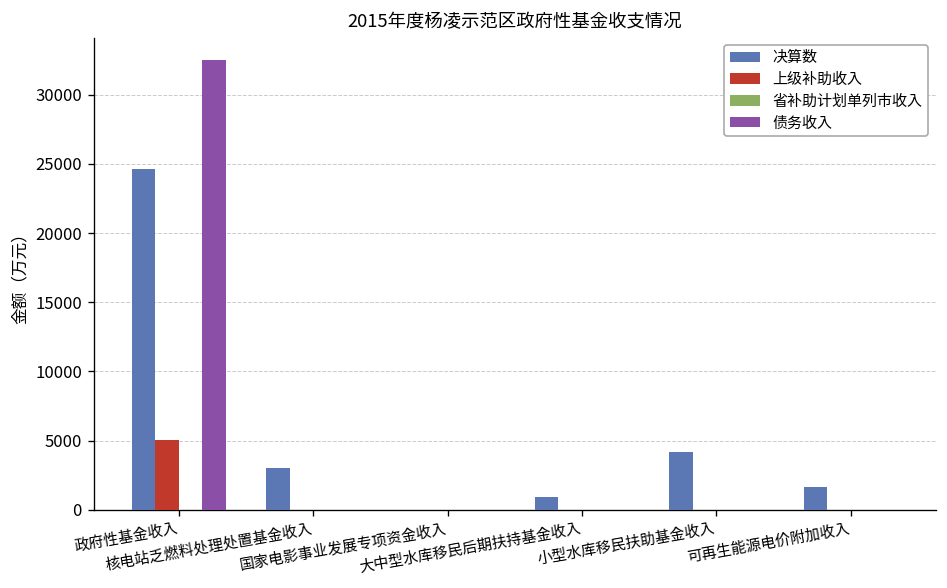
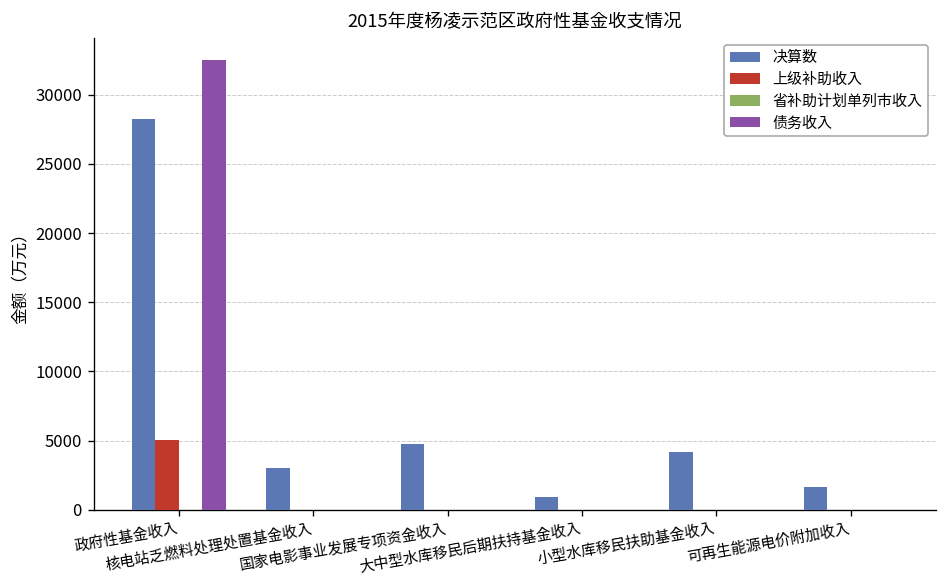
  {
    "决算数": {
-     "政府性基金收入": 24600,
+     "政府性基金收入": 28200,
      "核电站乏燃料处理处置基金收入": 3000,
-     "国家电影事业发展专项资金收入": 0,
+     "国家电影事业发展专项资金收入": 4800,
      "大中型水库移民后期扶持基金收入": 900,
      "小型水库移民扶助基金收入": 4200,
      "可再生能源电价附加收入": 1700
    },
    "上级补助收入": {
      "政府性基金收入": 5100,
      "核电站乏燃料处理处置基金收入": 0,
      "国家电影事业发展专项资金收入": 0,
      "大中型水库移民后期扶持基金收入": 0,
      "小型水库移民扶助基金收入": 0,
      "可再生能源电价附加收入": 0
    },
    "省补助计划单列市收入": {
      "政府性基金收入": 0,
      "核电站乏燃料处理处置基金收入": 0,
      "国家电影事业发展专项资金收入": 0,
      "大中型水库移民后期扶持基金收入": 0,
      "小型水库移民扶助基金收入": 0,
      "可再生能源电价附加收入": 0
    },
    "债务收入": {
      "政府性基金收入": 32500,
      "核电站乏燃料处理处置基金收入": 0,
      "国家电影事业发展专项资金收入": 0,
      "大中型水库移民后期扶持基金收入": 0,
      "小型水库移民扶助基金收入": 0,
      "可再生能源电价附加收入": 0
    }
  }
